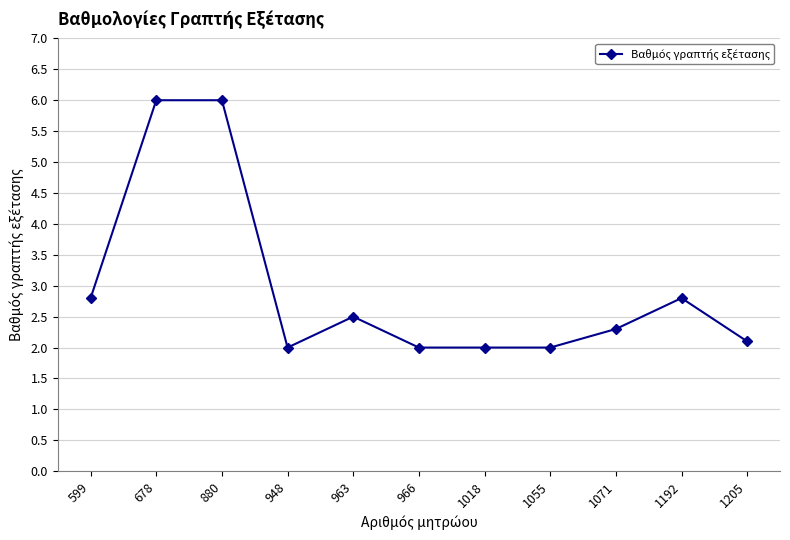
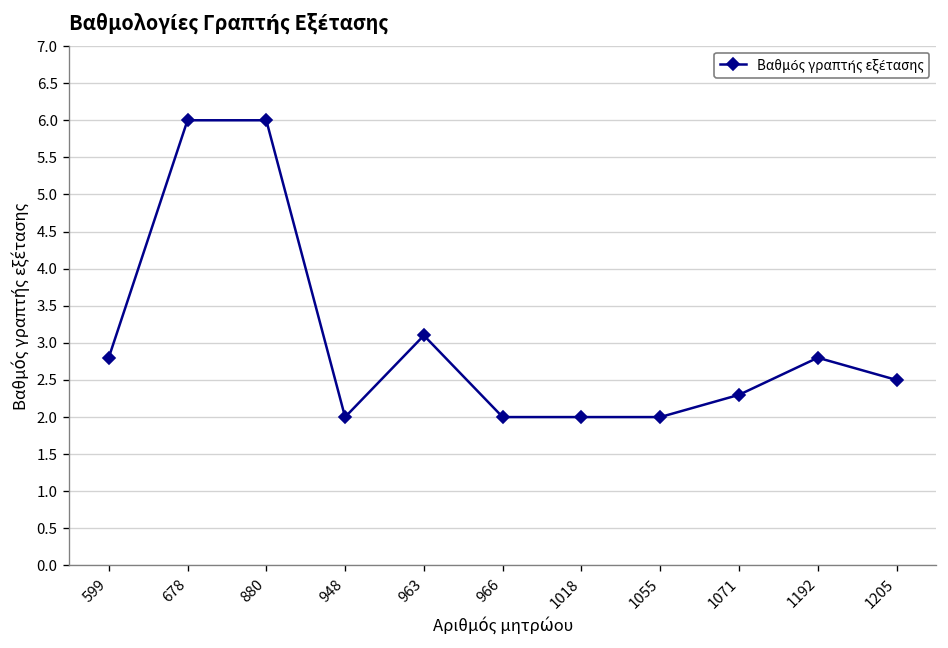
  {
    "599": 2.8,
    "678": 6.0,
    "880": 6.0,
    "948": 2.0,
-   "963": 2.5,
+   "963": 3.1,
    "966": 2.0,
    "1018": 2.0,
    "1055": 2.0,
    "1071": 2.3,
    "1192": 2.8,
-   "1205": 2.1
+   "1205": 2.5
  }
